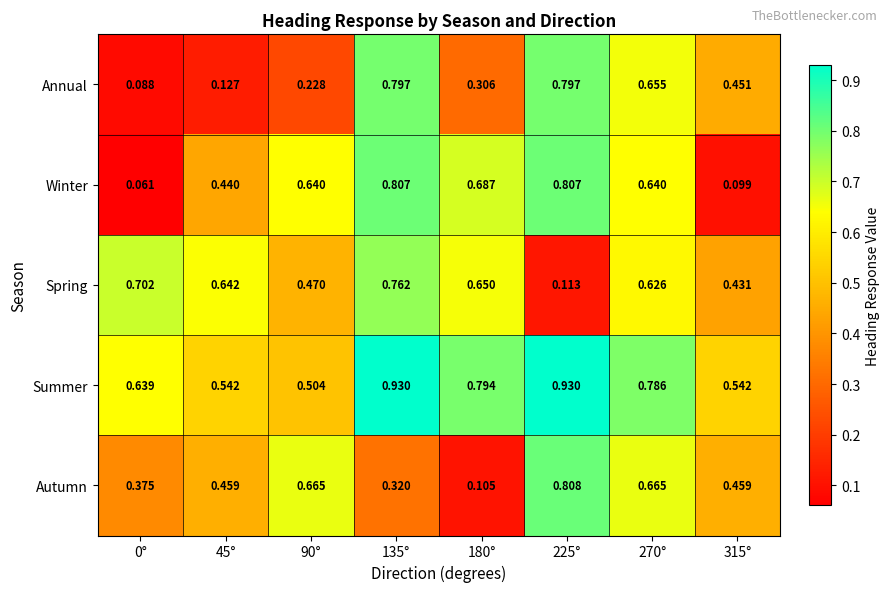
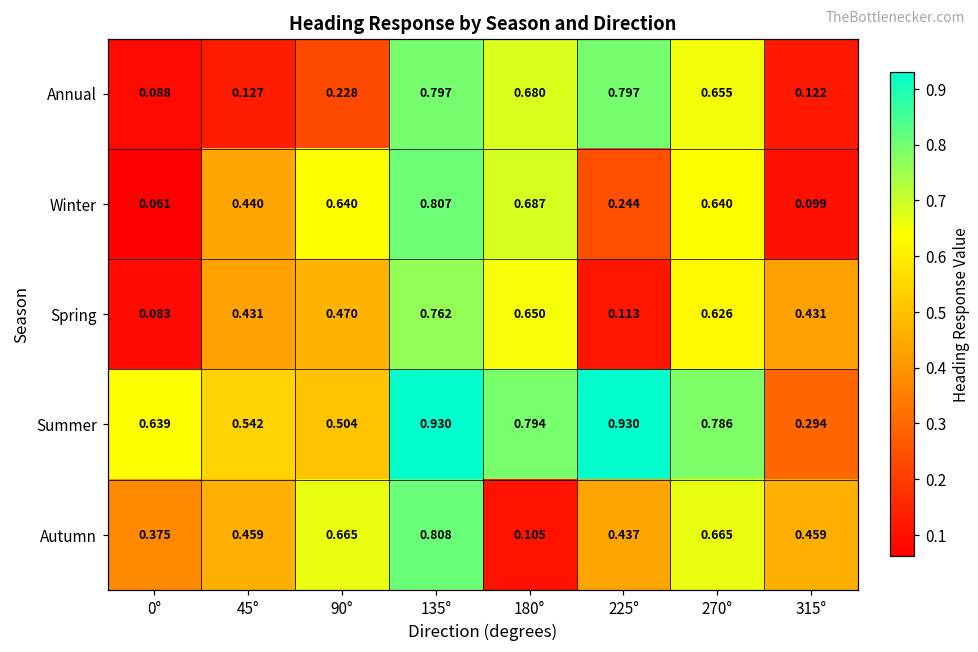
  {
    "Annual": {
      "0°": 0.088,
      "45°": 0.127,
      "90°": 0.228,
      "135°": 0.797,
-     "180°": 0.306,
+     "180°": 0.680,
      "225°": 0.797,
      "270°": 0.655,
-     "315°": 0.451
+     "315°": 0.122
    },
    "Winter": {
      "0°": 0.061,
      "45°": 0.440,
      "90°": 0.640,
      "135°": 0.807,
      "180°": 0.687,
-     "225°": 0.807,
+     "225°": 0.244,
      "270°": 0.640,
      "315°": 0.099
    },
    "Spring": {
-     "0°": 0.702,
-     "45°": 0.642,
+     "0°": 0.083,
+     "45°": 0.431,
      "90°": 0.470,
      "135°": 0.762,
      "180°": 0.650,
      "225°": 0.113,
      "270°": 0.626,
      "315°": 0.431
    },
    "Summer": {
      "0°": 0.639,
      "45°": 0.542,
      "90°": 0.504,
      "135°": 0.930,
      "180°": 0.794,
      "225°": 0.930,
      "270°": 0.786,
-     "315°": 0.542
+     "315°": 0.294
    },
    "Autumn": {
      "0°": 0.375,
      "45°": 0.459,
      "90°": 0.665,
-     "135°": 0.320,
+     "135°": 0.808,
      "180°": 0.105,
-     "225°": 0.808,
+     "225°": 0.437,
      "270°": 0.665,
      "315°": 0.459
    }
  }
